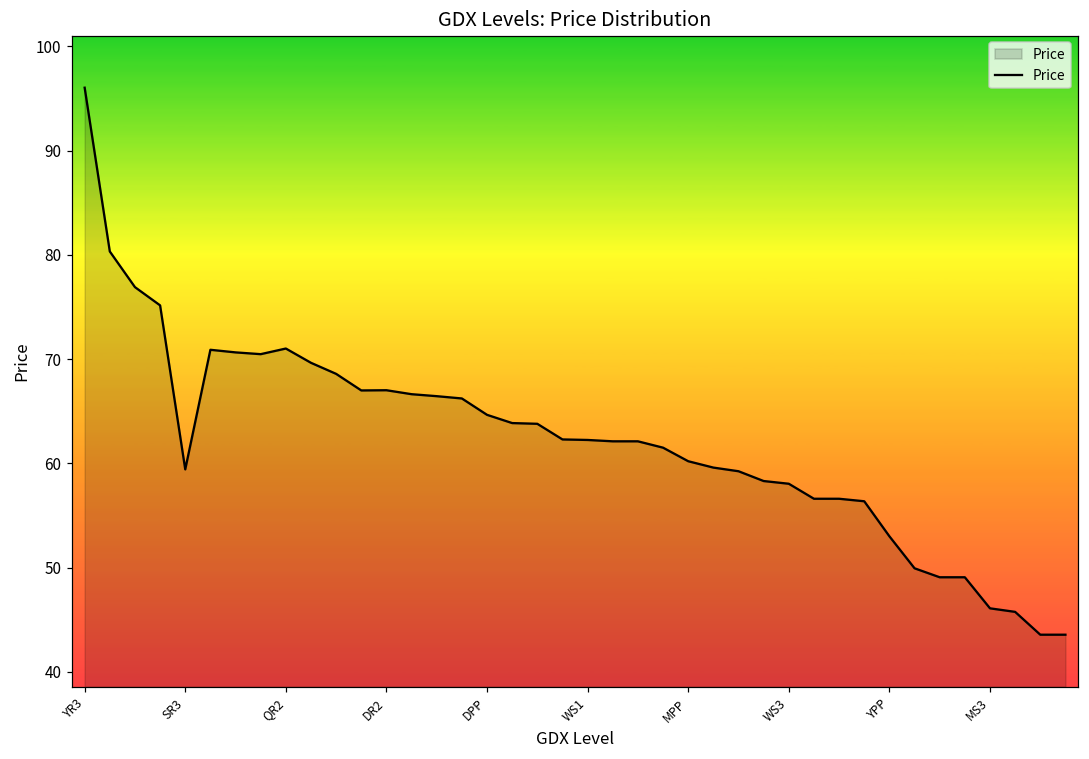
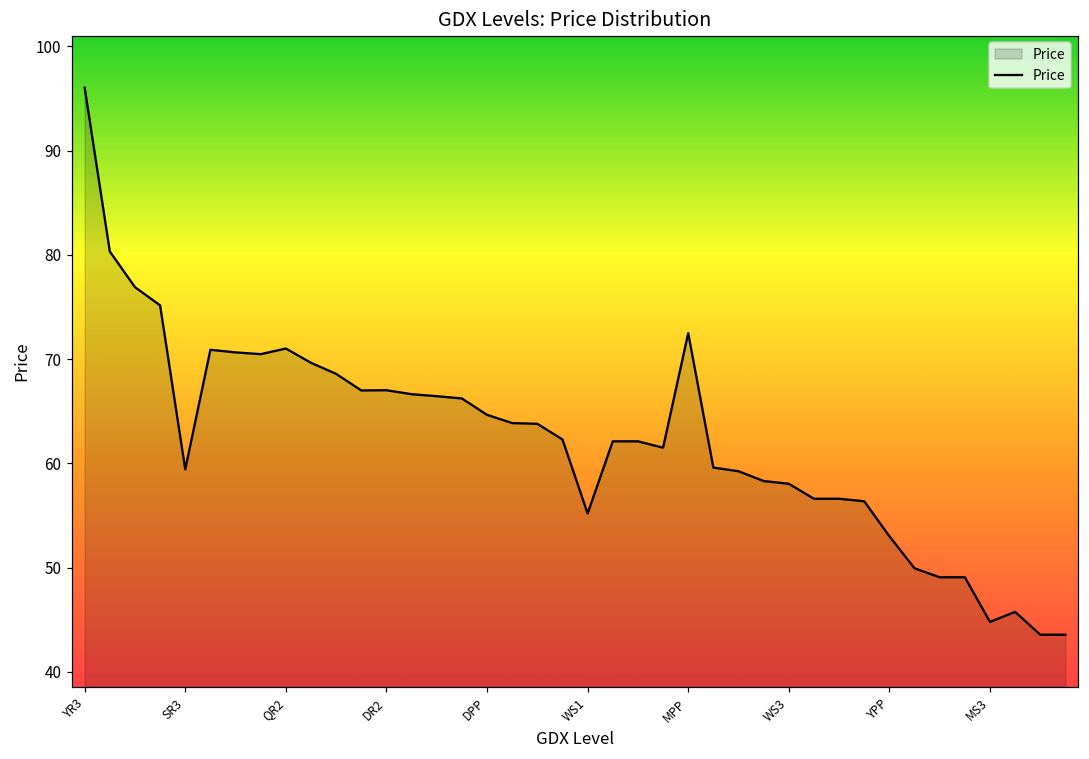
  {
    "YR3": 96,
    "SR3": 59,
    "QR2": 71,
    "DR2": 67,
    "DPP": 65,
-   "WS1": 62,
-   "MPP": 60,
+   "WS1": 55,
+   "MPP": 72,
    "WS3": 58,
    "YPP": 53,
-   "MS3": 46
+   "MS3": 45
  }
